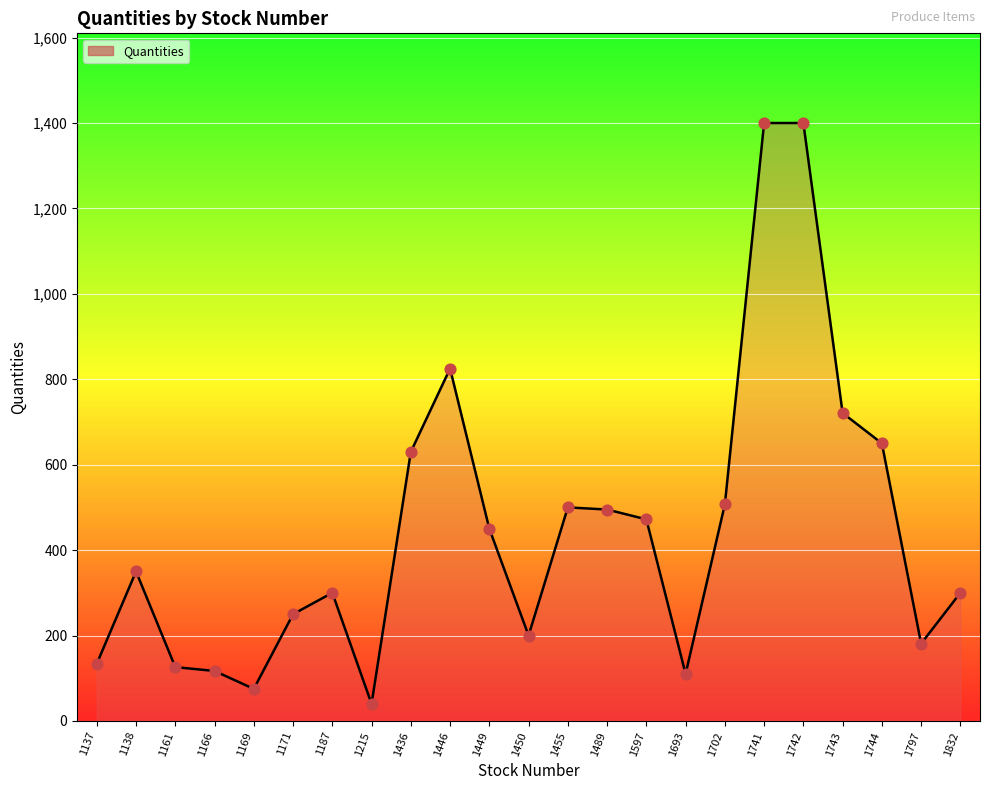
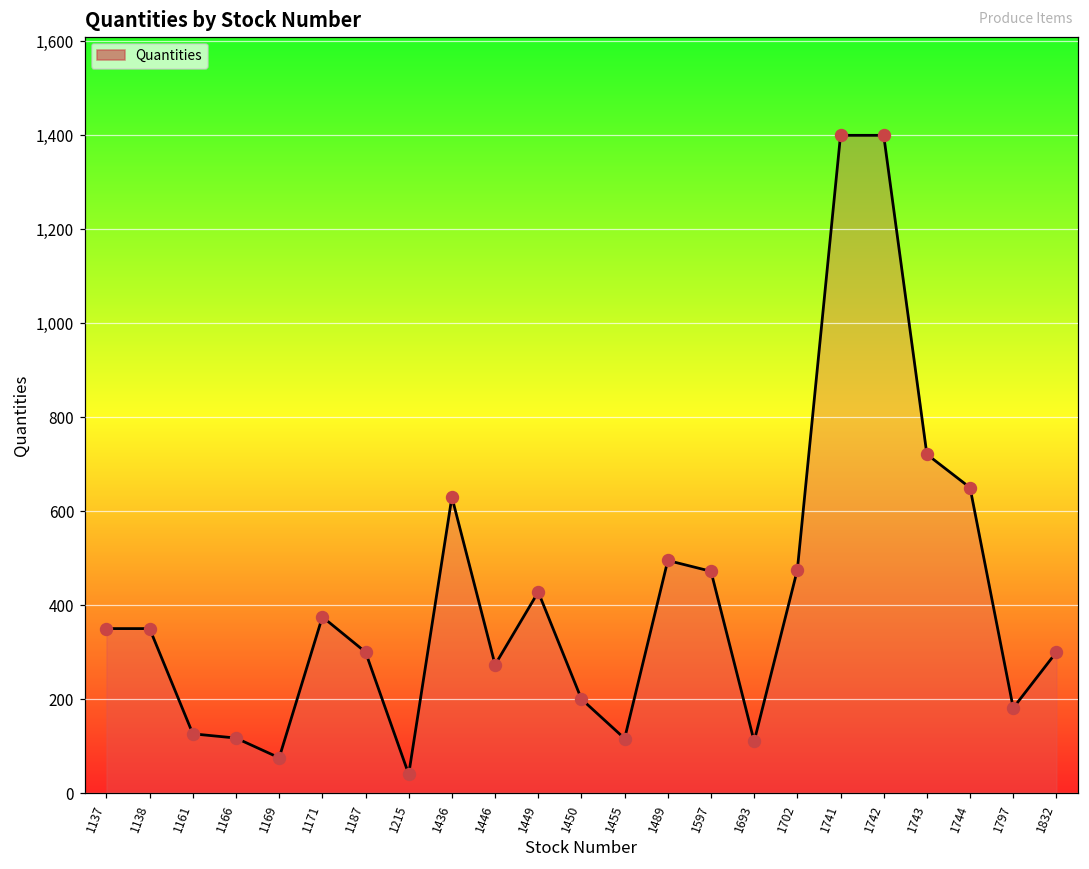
  {
-   "1137": "130",
+   "1137": "350",
    "1138": "350",
    "1161": "130",
    "1166": "120",
    "1169": "80",
-   "1171": "250",
+   "1171": "380",
    "1187": "300",
    "1215": "40",
    "1436": "630",
-   "1446": "830",
-   "1449": "450",
+   "1446": "270",
+   "1449": "430",
    "1450": "200",
-   "1455": "500",
+   "1455": "120",
    "1489": "500",
    "1597": "470",
    "1693": "110",
-   "1702": "510",
+   "1702": "480",
    "1741": "1,400",
    "1742": "1,400",
    "1743": "720",
    "1744": "650",
    "1797": "180",
    "1832": "300"
  }
